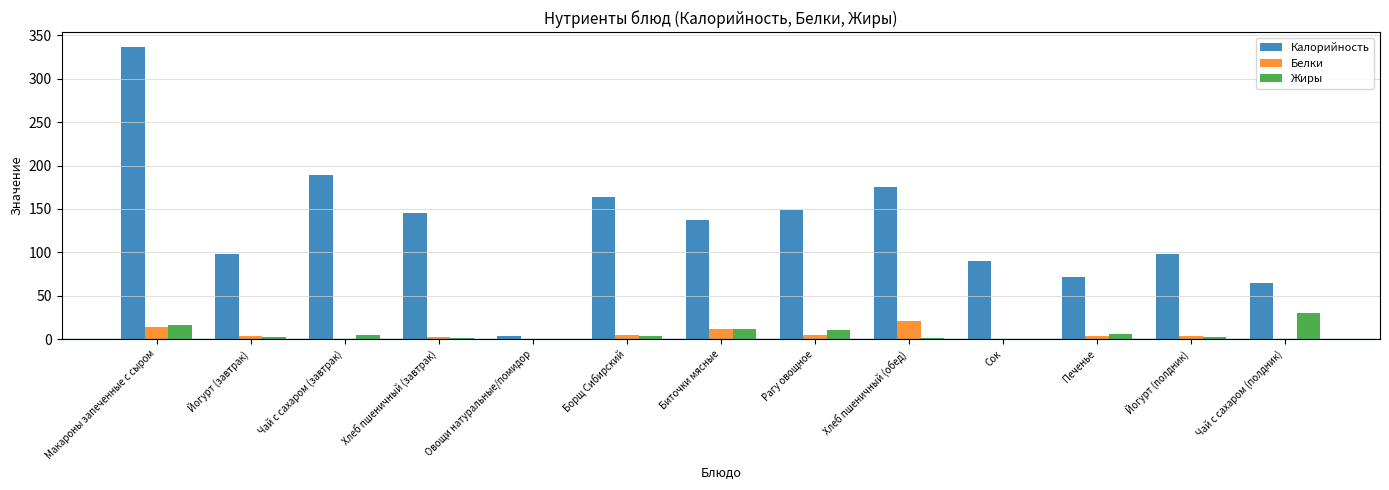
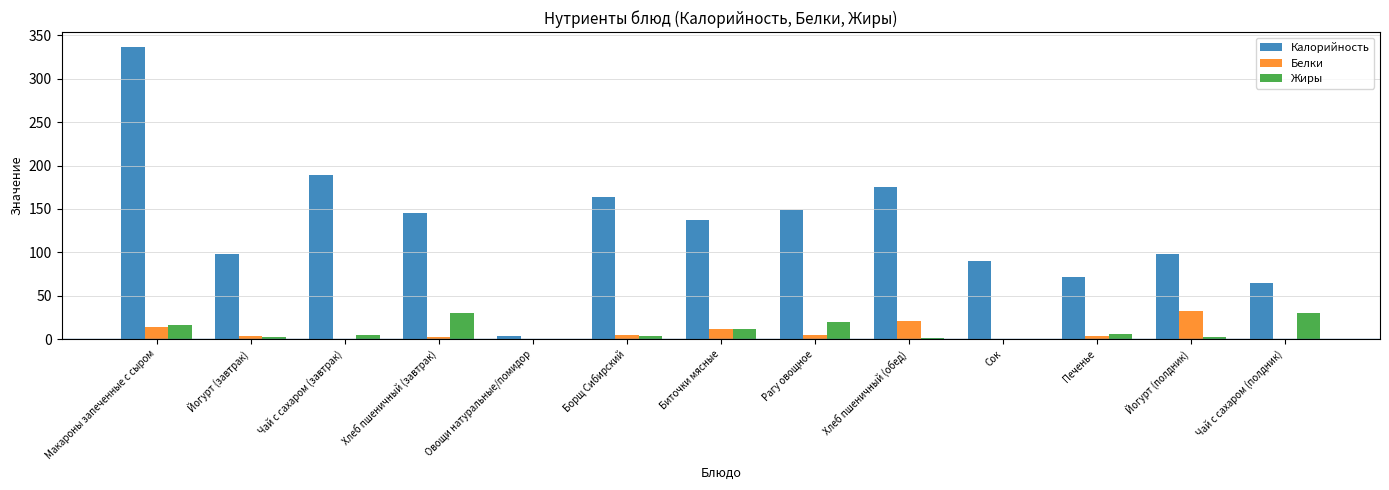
  {
    "Калорийность": {
      "Макароны запеченные с сыром": 340,
      "Йогурт (завтрак)": 100,
      "Чай с сахаром (завтрак)": 190,
      "Хлеб пшеничный (завтрак)": 150,
      "Овощи натуральные/помидор": 0,
      "Борщ Сибирский": 160,
      "Биточки мясные": 140,
      "Рагу овощное": 150,
      "Хлеб пшеничный (обед)": 170,
      "Сок": 90,
      "Печенье": 70,
      "Йогурт (полдник)": 100,
      "Чай с сахаром (полдник)": 70
    },
    "Белки": {
      "Макароны запеченные с сыром": 10,
      "Йогурт (завтрак)": 0,
      "Борщ Сибирский": 0,
      "Биточки мясные": 10,
      "Рагу овощное": 0,
      "Хлеб пшеничный (обед)": 20,
      "Сок": 0,
      "Печенье": 0,
-     "Йогурт (полдник)": 0
+     "Йогурт (полдник)": 30
    },
    "Жиры": {
      "Макароны запеченные с сыром": 20,
      "Чай с сахаром (завтрак)": 0,
-     "Хлеб пшеничный (завтрак)": 0,
+     "Хлеб пшеничный (завтрак)": 30,
      "Борщ Сибирский": 0,
      "Биточки мясные": 10,
-     "Рагу овощное": 10,
+     "Рагу овощное": 20,
      "Сок": 0,
      "Печенье": 10,
      "Чай с сахаром (полдник)": 30
    }
  }
